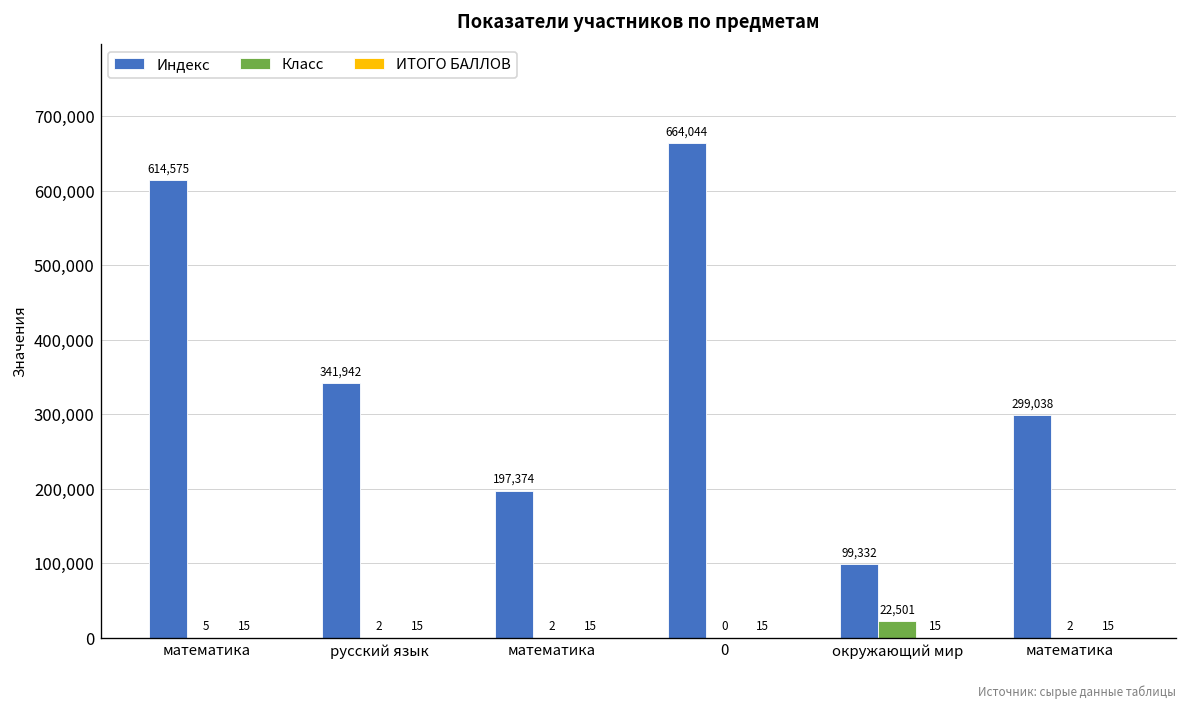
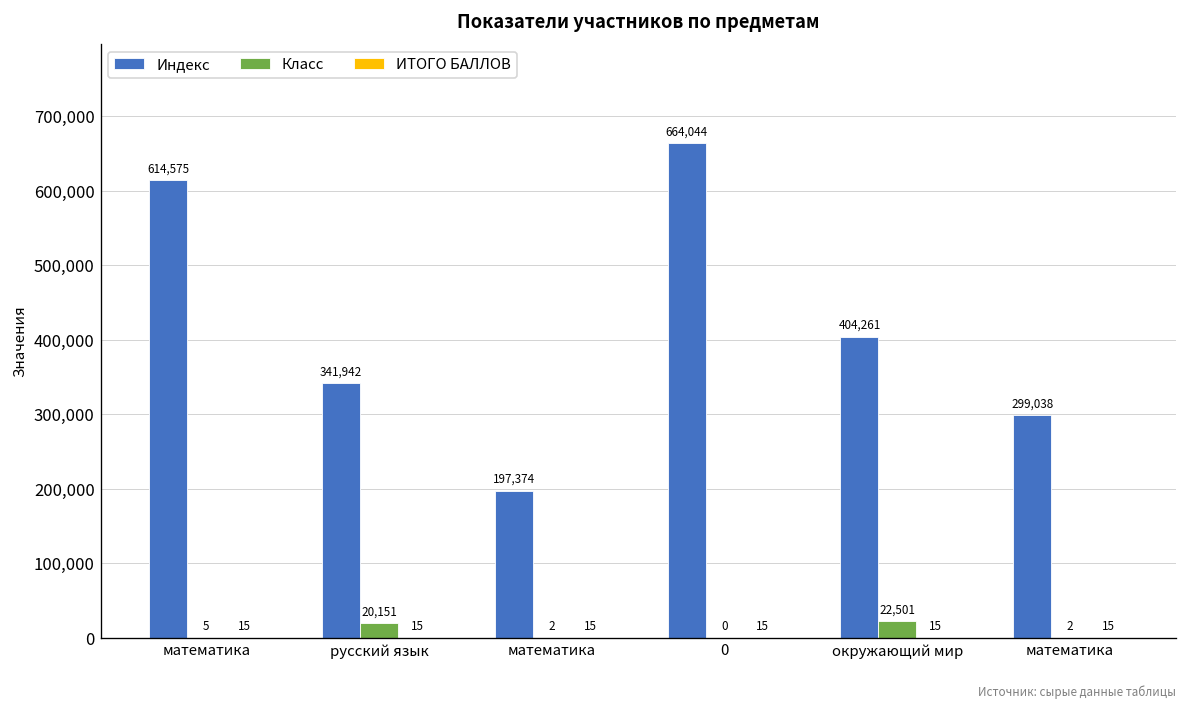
  {
    "Индекс": {
      "русский язык": "341,942",
      "0": "664,044",
-     "окружающий мир": "99,332"
+     "окружающий мир": "404,261"
    },
    "Класс": {
-     "русский язык": "2",
+     "русский язык": "20,151",
      "0": "0",
      "окружающий мир": "22,501"
    },
    "ИТОГО БАЛЛОВ": {
      "русский язык": "15",
      "0": "15",
      "окружающий мир": "15"
    }
  }
